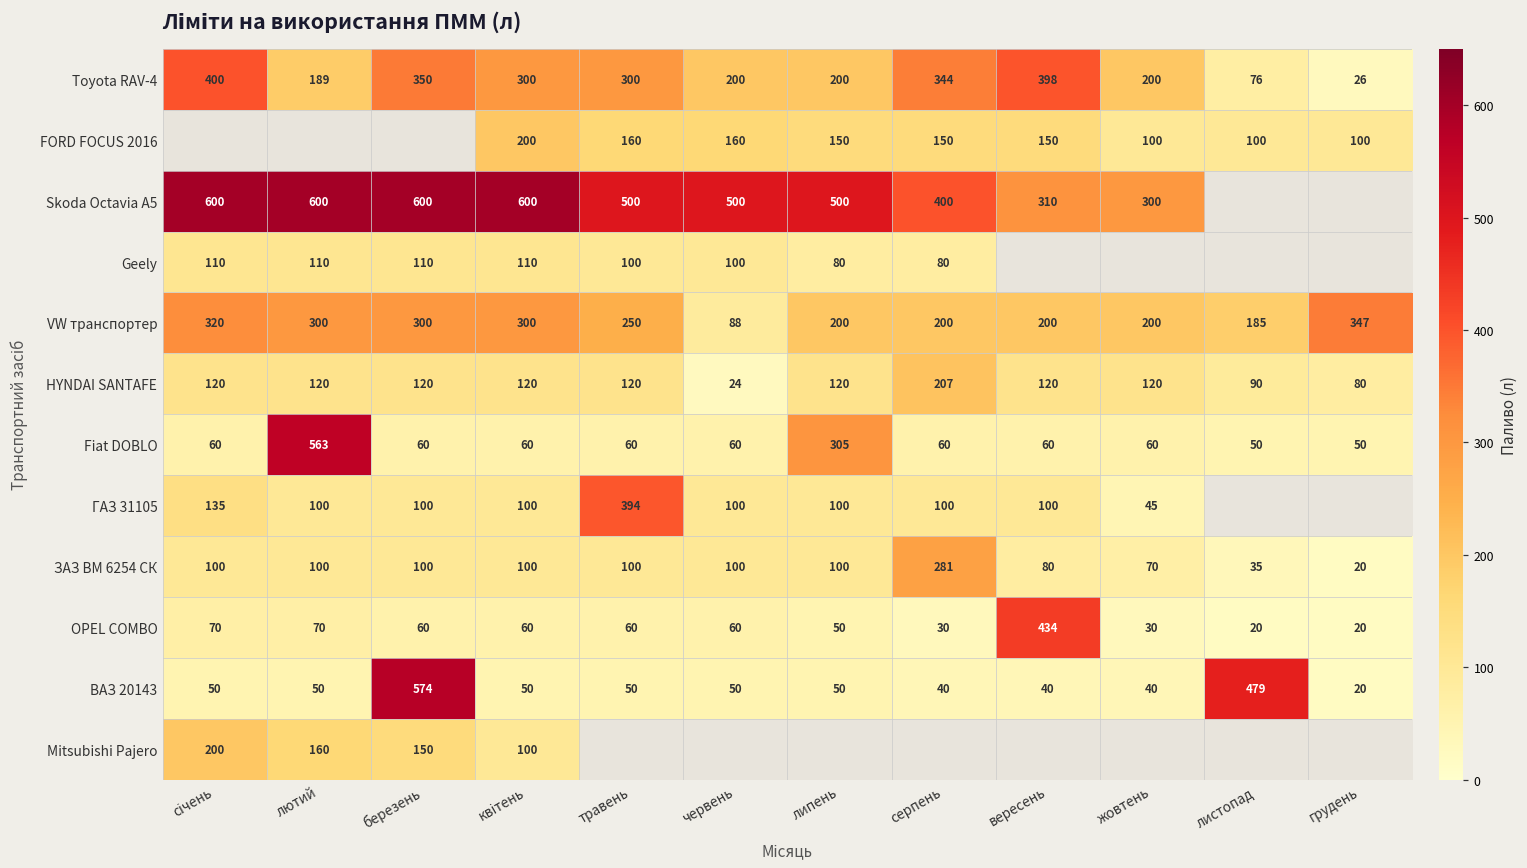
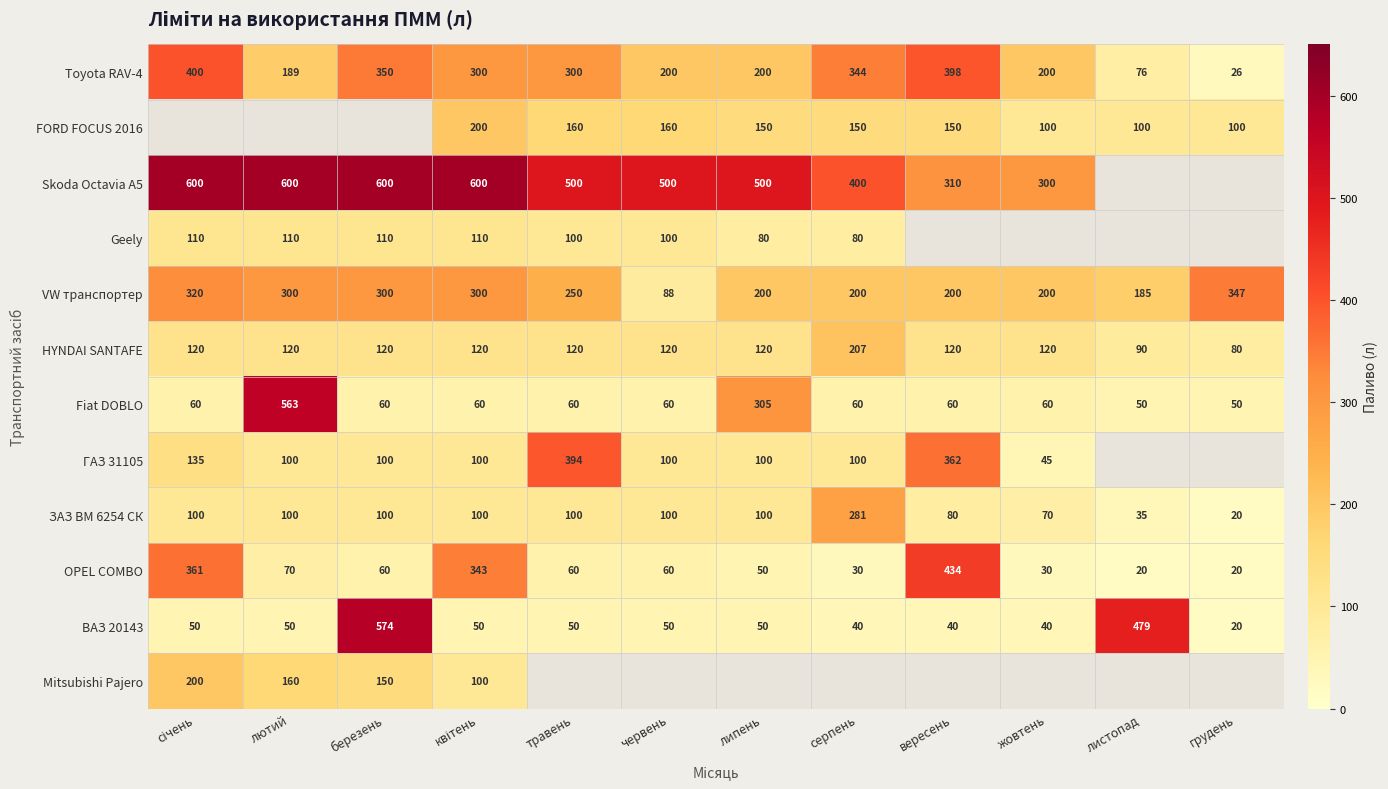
  {
    "Toyota RAV-4": {
      "січень": 400,
      "лютий": 189,
      "березень": 350,
      "квітень": 300,
      "травень": 300,
      "червень": 200,
      "липень": 200,
      "серпень": 344,
      "вересень": 398,
      "жовтень": 200,
      "листопад": 76,
      "грудень": 26
    },
    "FORD FOCUS 2016": {
      "квітень": 200,
      "травень": 160,
      "червень": 160,
      "липень": 150,
      "серпень": 150,
      "вересень": 150,
      "жовтень": 100,
      "листопад": 100,
      "грудень": 100
    },
    "Skoda Octavia A5": {
      "січень": 600,
      "лютий": 600,
      "березень": 600,
      "квітень": 600,
      "травень": 500,
      "червень": 500,
      "липень": 500,
      "серпень": 400,
      "вересень": 310,
      "жовтень": 300
    },
    "Geely": {
      "січень": 110,
      "лютий": 110,
      "березень": 110,
      "квітень": 110,
      "травень": 100,
      "червень": 100,
      "липень": 80,
      "серпень": 80
    },
    "VW транспортер": {
      "січень": 320,
      "лютий": 300,
      "березень": 300,
      "квітень": 300,
      "травень": 250,
      "червень": 88,
      "липень": 200,
      "серпень": 200,
      "вересень": 200,
      "жовтень": 200,
      "листопад": 185,
      "грудень": 347
    },
    "HYNDAI SANTAFE": {
      "січень": 120,
      "лютий": 120,
      "березень": 120,
      "квітень": 120,
      "травень": 120,
-     "червень": 24,
+     "червень": 120,
      "липень": 120,
      "серпень": 207,
      "вересень": 120,
      "жовтень": 120,
      "листопад": 90,
      "грудень": 80
    },
    "Fiat DOBLO": {
      "січень": 60,
      "лютий": 563,
      "березень": 60,
      "квітень": 60,
      "травень": 60,
      "червень": 60,
      "липень": 305,
      "серпень": 60,
      "вересень": 60,
      "жовтень": 60,
      "листопад": 50,
      "грудень": 50
    },
    "ГАЗ 31105": {
      "січень": 135,
      "лютий": 100,
      "березень": 100,
      "квітень": 100,
      "травень": 394,
      "червень": 100,
      "липень": 100,
      "серпень": 100,
-     "вересень": 100,
+     "вересень": 362,
      "жовтень": 45
    },
    "ЗАЗ ВМ 6254 СК": {
      "січень": 100,
      "лютий": 100,
      "березень": 100,
      "квітень": 100,
      "травень": 100,
      "червень": 100,
      "липень": 100,
      "серпень": 281,
      "вересень": 80,
      "жовтень": 70,
      "листопад": 35,
      "грудень": 20
    },
    "OPEL COMBO": {
-     "січень": 70,
+     "січень": 361,
      "лютий": 70,
      "березень": 60,
-     "квітень": 60,
+     "квітень": 343,
      "травень": 60,
      "червень": 60,
      "липень": 50,
      "серпень": 30,
      "вересень": 434,
      "жовтень": 30,
      "листопад": 20,
      "грудень": 20
    },
    "ВАЗ 20143": {
      "січень": 50,
      "лютий": 50,
      "березень": 574,
      "квітень": 50,
      "травень": 50,
      "червень": 50,
      "липень": 50,
      "серпень": 40,
      "вересень": 40,
      "жовтень": 40,
      "листопад": 479,
      "грудень": 20
    },
    "Mitsubishi Pajero": {
      "січень": 200,
      "лютий": 160,
      "березень": 150,
      "квітень": 100
    }
  }
